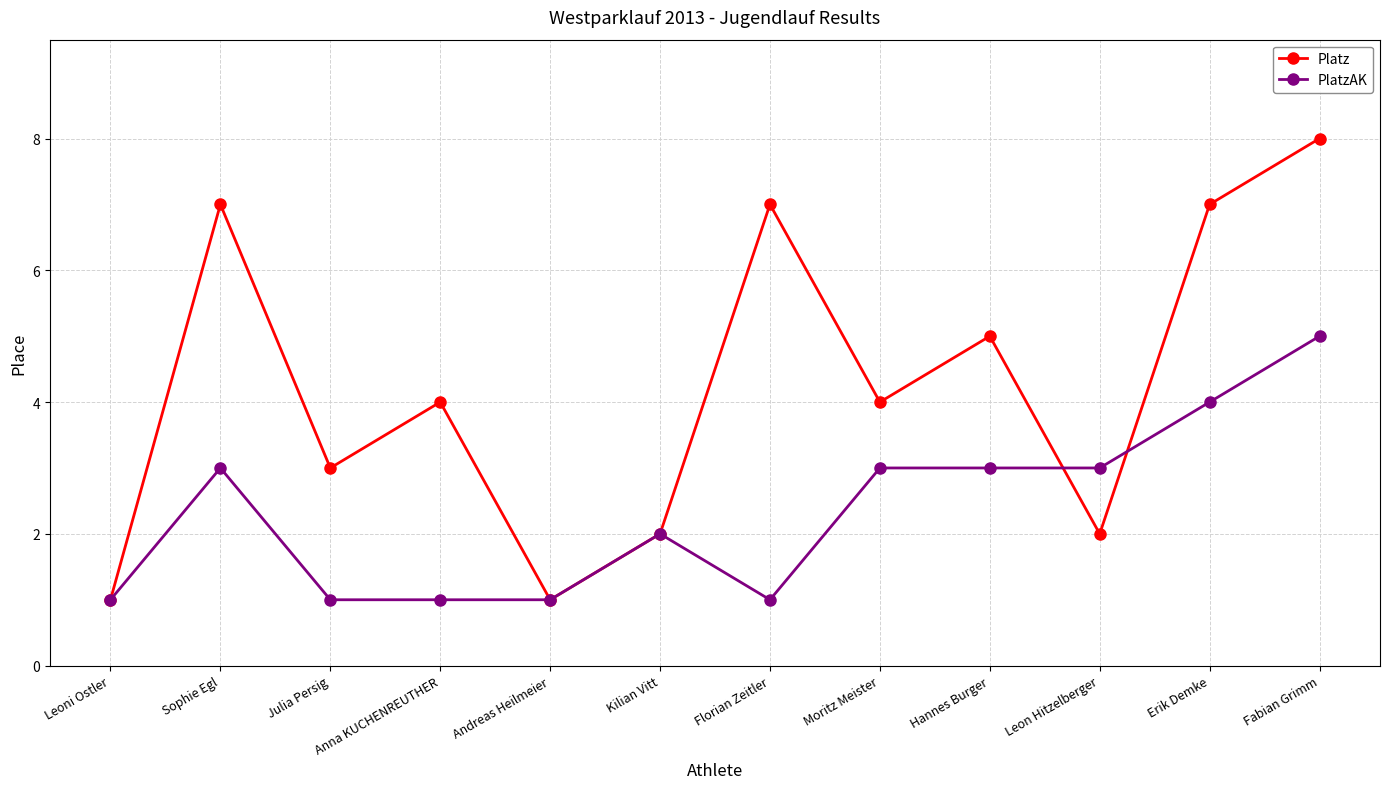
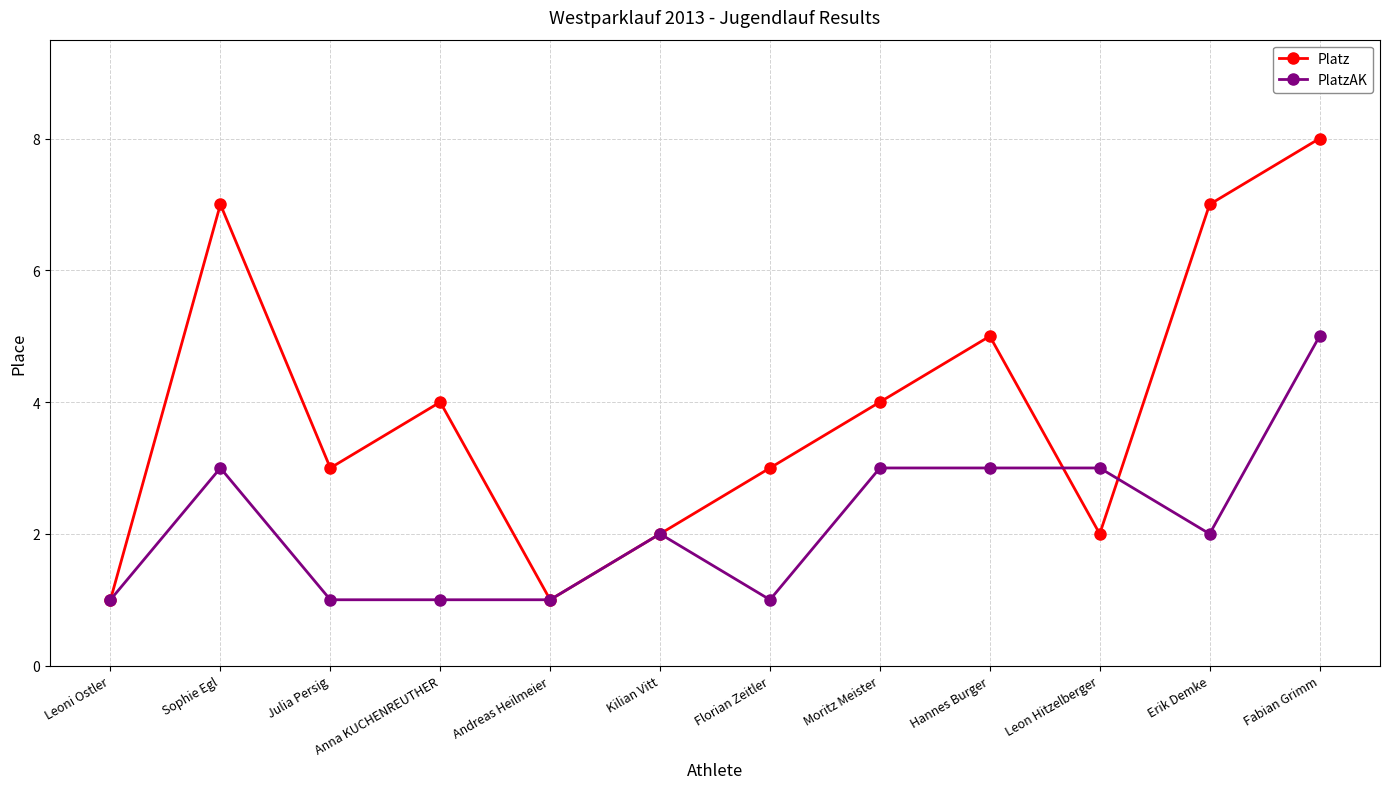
  {
    "Platz": {
      "Sophie Egl": 7,
      "Julia Persig": 3,
      "Anna KUCHENREUTHER": 4,
-     "Florian Zeitler": 7,
+     "Florian Zeitler": 3,
      "Moritz Meister": 4,
      "Hannes Burger": 5,
      "Leon Hitzelberger": 2,
      "Erik Demke": 7,
      "Fabian Grimm": 8
    },
    "PlatzAK": {
      "Sophie Egl": 3,
      "Julia Persig": 1,
      "Anna KUCHENREUTHER": 1,
      "Florian Zeitler": 1,
      "Moritz Meister": 3,
      "Hannes Burger": 3,
      "Leon Hitzelberger": 3,
-     "Erik Demke": 4,
+     "Erik Demke": 2,
      "Fabian Grimm": 5
    }
  }
